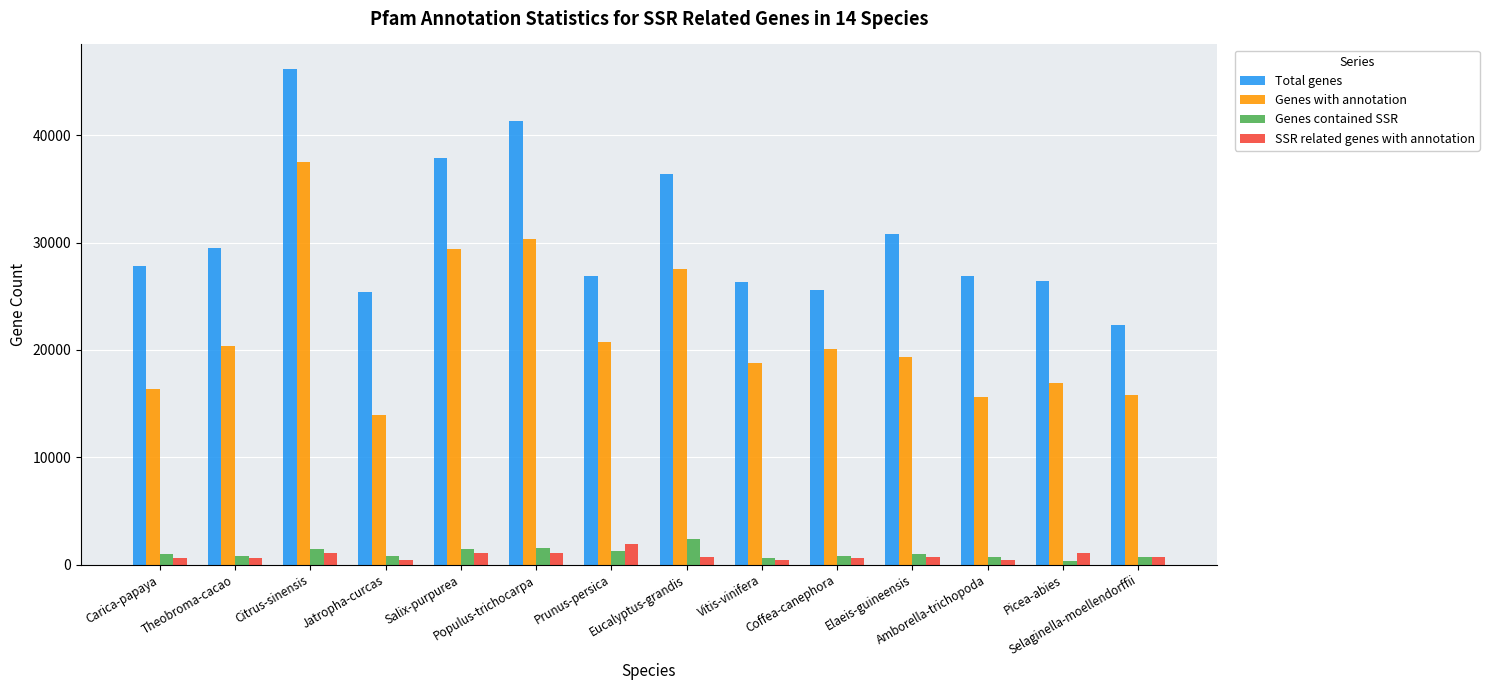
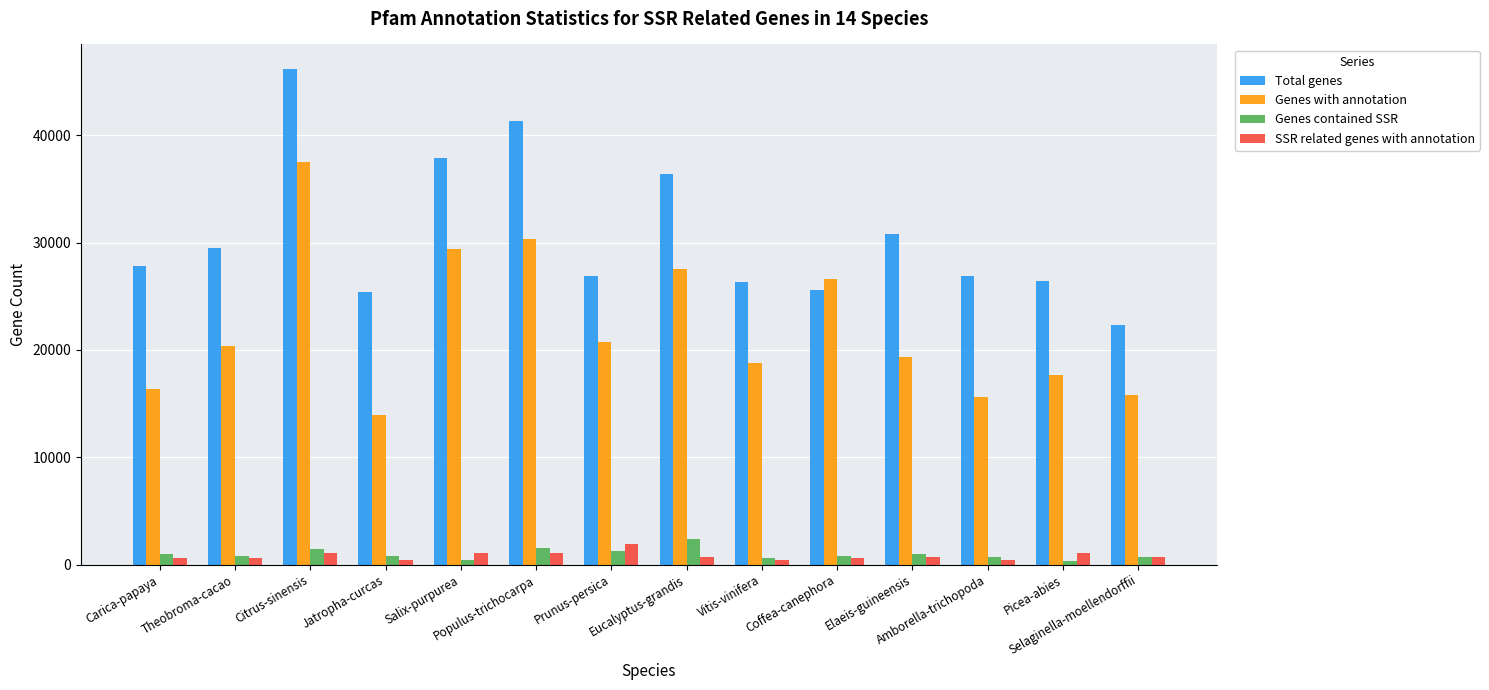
  {
    "Total genes": {
      "Carica-papaya": 27800,
      "Theobroma-cacao": 29500,
      "Citrus-sinensis": 46100,
      "Jatropha-curcas": 25400,
      "Salix-purpurea": 37900,
      "Populus-trichocarpa": 41300,
      "Prunus-persica": 26900,
      "Eucalyptus-grandis": 36300,
      "Vitis-vinifera": 26300,
      "Coffea-canephora": 25600,
      "Elaeis-guineensis": 30800,
      "Amborella-trichopoda": 26800,
      "Picea-abies": 26400,
      "Selaginella-moellendorffii": 22300
    },
    "Genes with annotation": {
      "Carica-papaya": 16300,
      "Theobroma-cacao": 20400,
      "Citrus-sinensis": 37500,
      "Jatropha-curcas": 13900,
      "Salix-purpurea": 29400,
      "Populus-trichocarpa": 30300,
      "Prunus-persica": 20700,
      "Eucalyptus-grandis": 27500,
      "Vitis-vinifera": 18800,
-     "Coffea-canephora": 20100,
+     "Coffea-canephora": 26600,
      "Elaeis-guineensis": 19300,
      "Amborella-trichopoda": 15600,
-     "Picea-abies": 16900,
+     "Picea-abies": 17700,
      "Selaginella-moellendorffii": 15800
    },
    "Genes contained SSR": {
      "Carica-papaya": 900,
      "Theobroma-cacao": 800,
      "Citrus-sinensis": 1400,
      "Jatropha-curcas": 800,
-     "Salix-purpurea": 1400,
+     "Salix-purpurea": 400,
      "Populus-trichocarpa": 1500,
      "Prunus-persica": 1300,
      "Eucalyptus-grandis": 2300,
      "Vitis-vinifera": 600,
      "Coffea-canephora": 800,
      "Elaeis-guineensis": 1000,
      "Amborella-trichopoda": 700,
      "Picea-abies": 300,
      "Selaginella-moellendorffii": 700
    },
    "SSR related genes with annotation": {
      "Carica-papaya": 600,
      "Theobroma-cacao": 600,
      "Citrus-sinensis": 1100,
      "Jatropha-curcas": 400,
      "Salix-purpurea": 1000,
      "Populus-trichocarpa": 1100,
      "Prunus-persica": 1900,
      "Eucalyptus-grandis": 700,
      "Vitis-vinifera": 400,
      "Coffea-canephora": 600,
      "Elaeis-guineensis": 700,
      "Amborella-trichopoda": 400,
      "Picea-abies": 1000,
      "Selaginella-moellendorffii": 700
    }
  }
